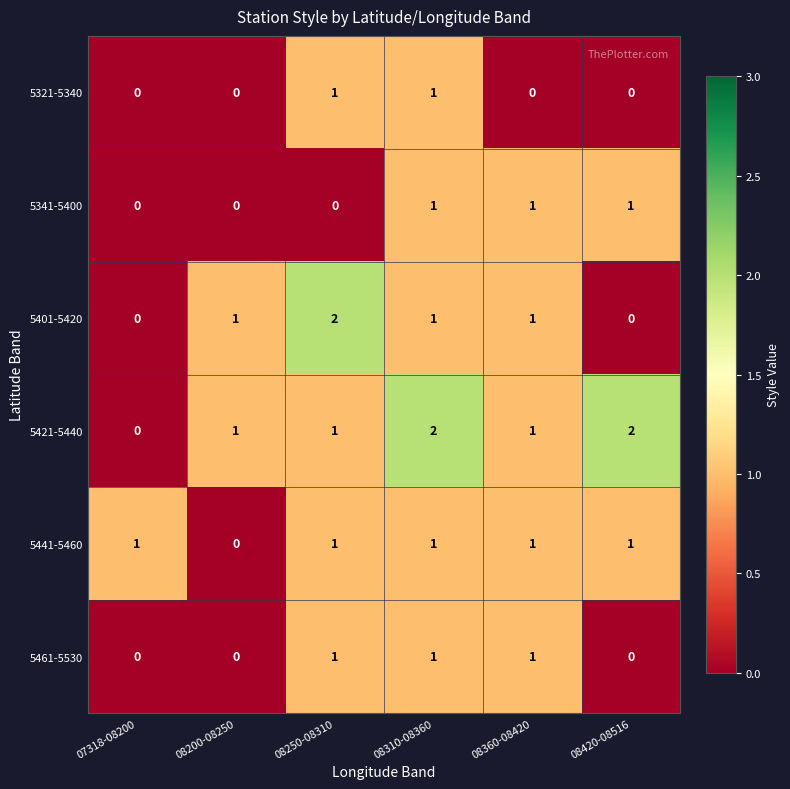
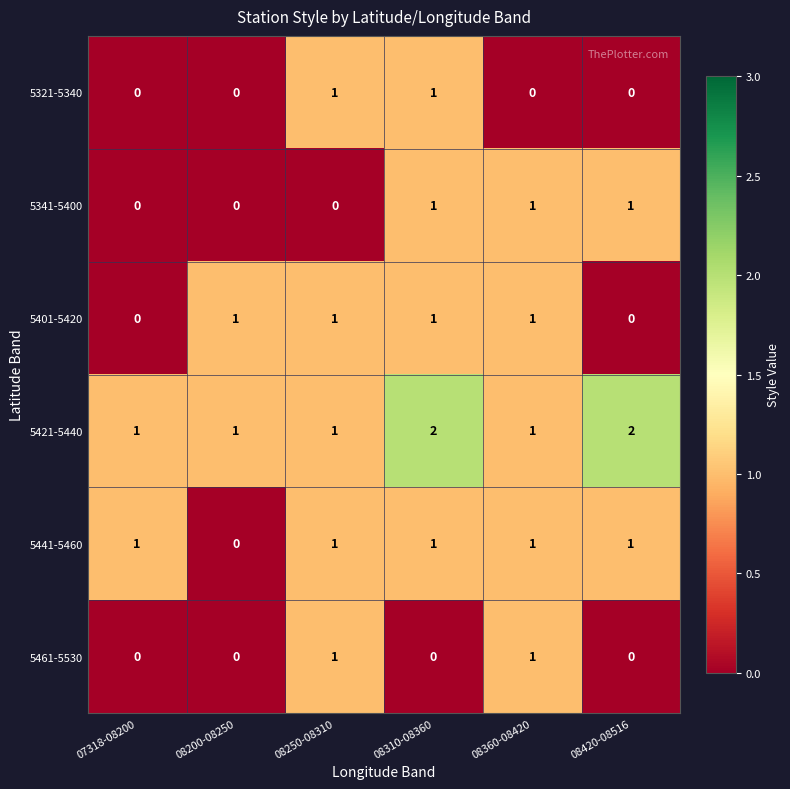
  {
    "5321-5340": {
      "07318-08200": 0,
      "08200-08250": 0,
      "08250-08310": 1,
      "08310-08360": 1,
      "08360-08420": 0
    },
    "5341-5400": {
      "07318-08200": 0,
      "08200-08250": 0,
      "08250-08310": 0,
      "08310-08360": 1,
      "08360-08420": 1,
      "08420-08516": 1
    },
    "5401-5420": {
      "07318-08200": 0,
      "08200-08250": 1,
-     "08250-08310": 2,
+     "08250-08310": 1,
      "08310-08360": 1,
      "08360-08420": 1,
      "08420-08516": 0
    },
    "5421-5440": {
-     "07318-08200": 0,
+     "07318-08200": 1,
      "08200-08250": 1,
      "08250-08310": 1,
      "08310-08360": 2,
      "08360-08420": 1,
      "08420-08516": 2
    },
    "5441-5460": {
      "07318-08200": 1,
      "08200-08250": 0,
      "08250-08310": 1,
      "08310-08360": 1,
      "08360-08420": 1,
      "08420-08516": 1
    },
    "5461-5530": {
      "07318-08200": 0,
      "08200-08250": 0,
      "08250-08310": 1,
-     "08310-08360": 1,
+     "08310-08360": 0,
      "08360-08420": 1,
      "08420-08516": 0
    }
  }
